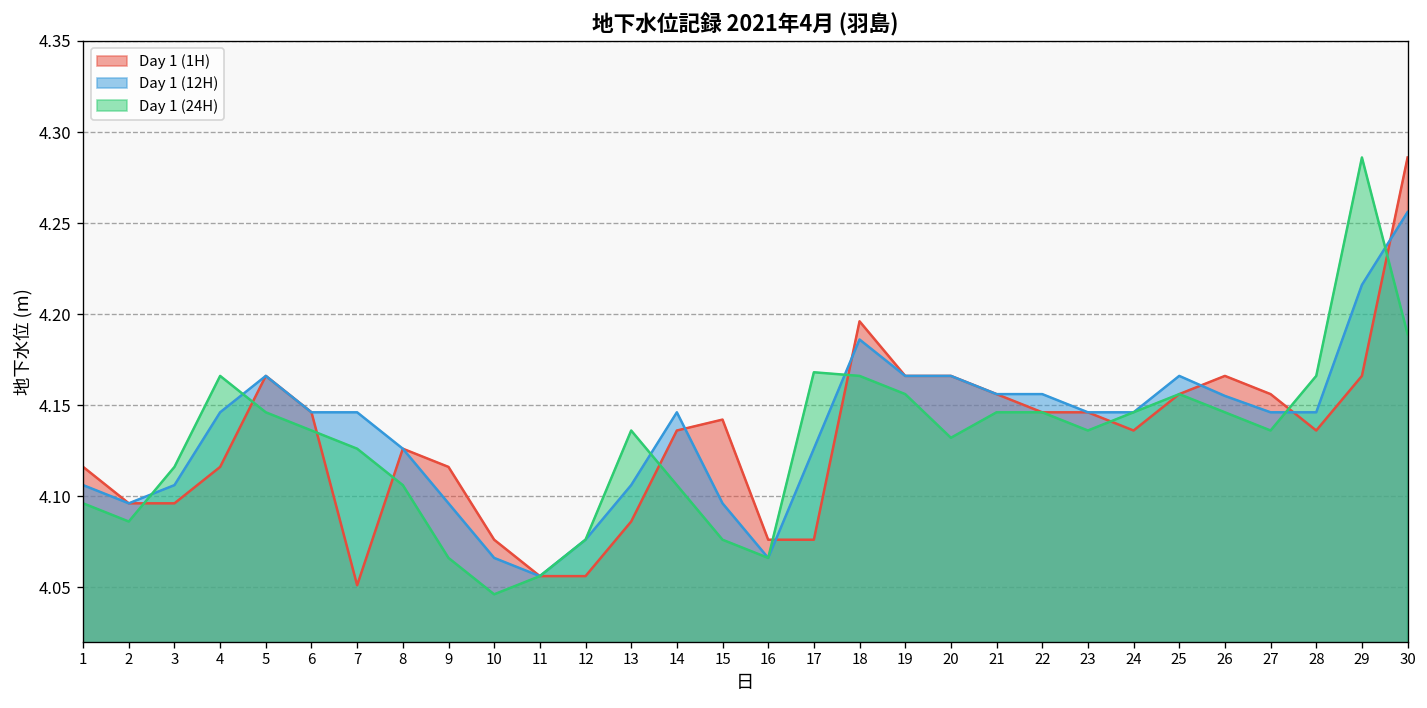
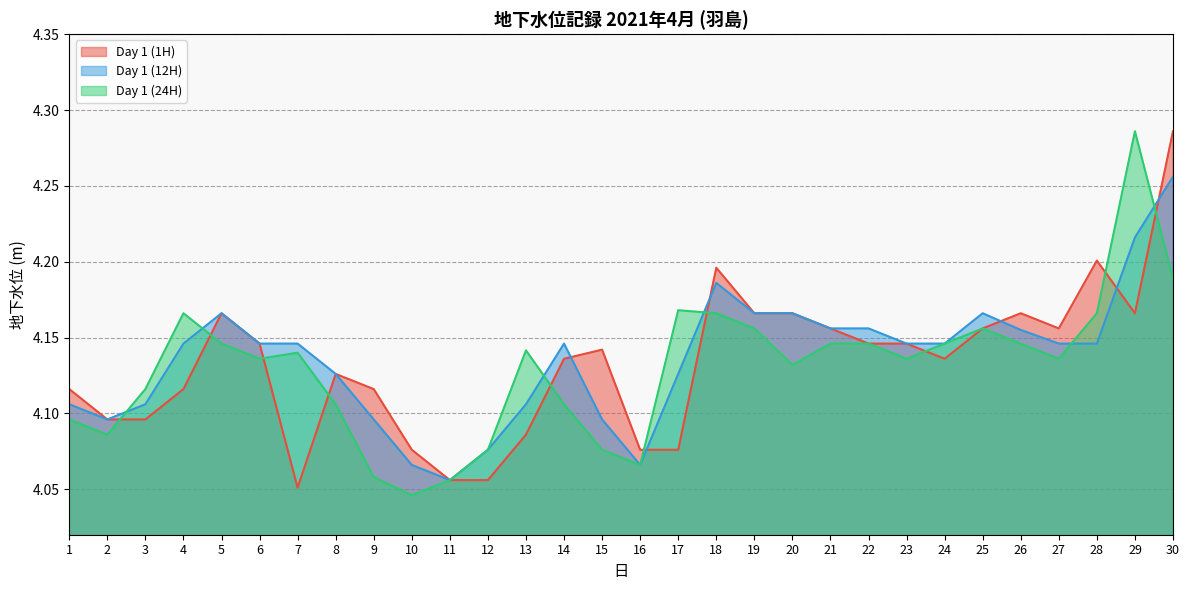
  {
    "Day 1 (1H)": {
      "1": 4.116,
      "3": 4.096,
      "4": 4.116,
      "7": 4.051,
      "9": 4.116,
      "10": 4.076,
      "12": 4.056,
      "13": 4.086,
      "14": 4.136,
      "15": 4.142,
      "16": 4.076,
      "17": 4.076,
      "18": 4.196,
      "24": 4.136,
      "26": 4.166,
      "27": 4.156,
-     "28": 4.136,
+     "28": 4.201,
      "29": 4.166,
      "30": 4.286
    },
    "Day 1 (12H)": {
      "1": 4.106,
      "3": 4.106,
      "4": 4.146,
      "7": 4.146,
      "9": 4.096,
      "10": 4.066,
      "13": 4.106,
      "14": 4.146,
      "15": 4.096,
      "17": 4.126,
      "18": 4.186,
      "22": 4.156,
      "25": 4.166,
      "26": 4.155,
      "27": 4.146,
      "28": 4.146,
      "29": 4.216,
      "30": 4.256
    },
    "Day 1 (24H)": {
      "1": 4.096,
      "2": 4.086,
      "3": 4.116,
      "4": 4.166,
      "5": 4.146,
      "6": 4.136,
-     "7": 4.126,
+     "7": 4.140,
      "8": 4.106,
-     "9": 4.066,
+     "9": 4.058,
      "10": 4.046,
-     "13": 4.136,
+     "13": 4.142,
      "14": 4.106,
      "15": 4.076,
      "17": 4.168,
      "18": 4.166,
      "19": 4.156,
      "20": 4.132,
      "21": 4.146,
      "23": 4.136,
      "26": 4.146,
      "27": 4.136,
      "28": 4.166,
      "29": 4.286,
      "30": 4.189
    }
  }
